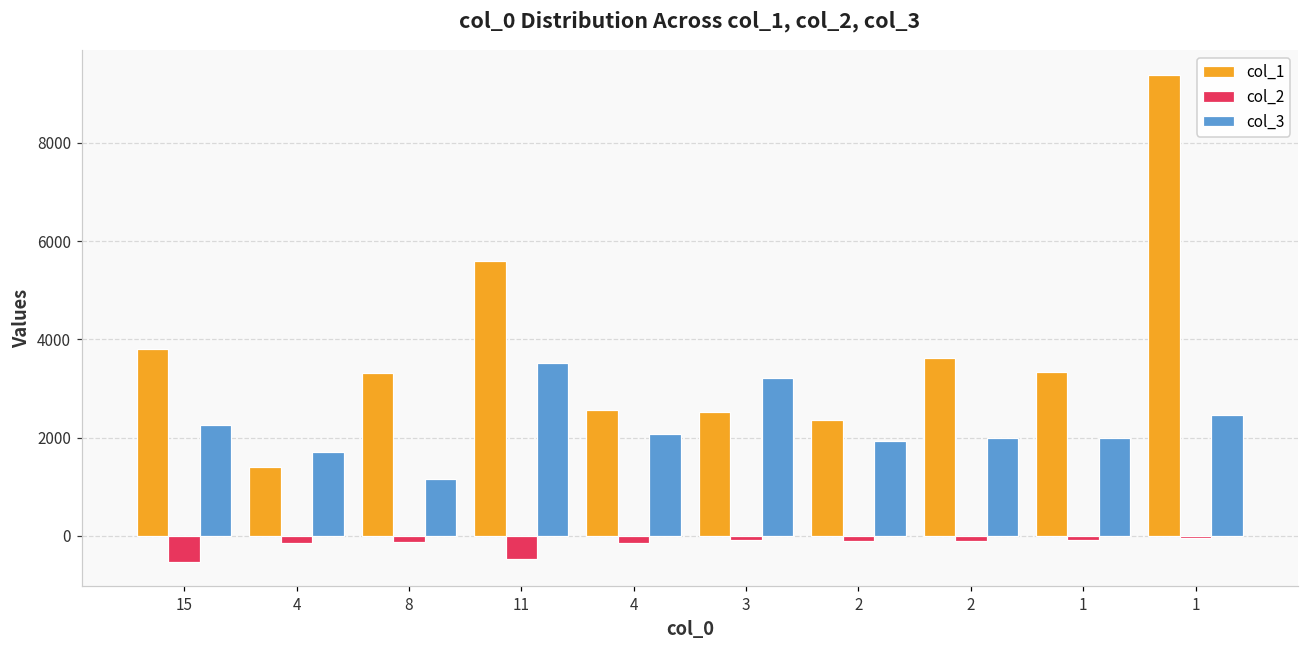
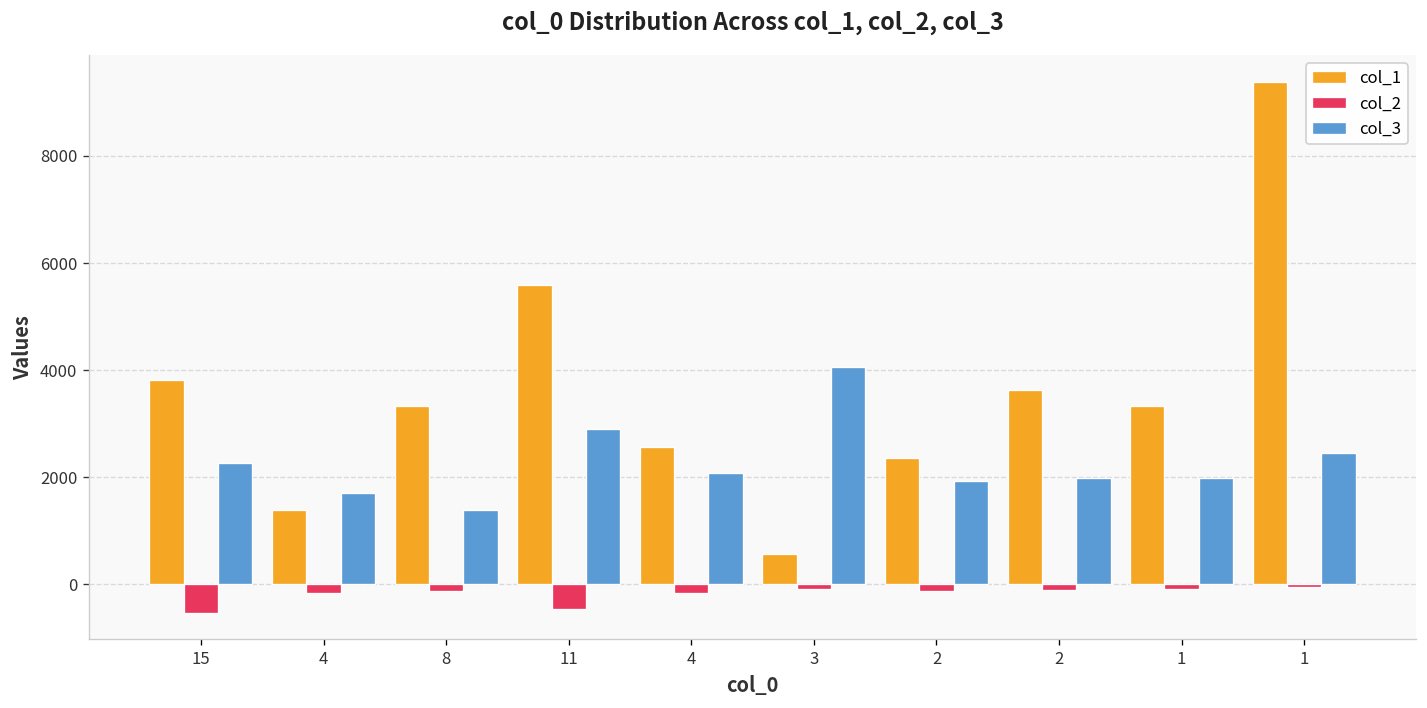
  {
    "col_1": {
      "15": 3800,
      "8": 3300,
      "11": 5600,
-     "3": 2500
+     "3": 600
    },
    "col_2": {
      "15": -500,
      "8": -100,
      "11": -500,
      "3": -100
    },
    "col_3": {
      "15": 2300,
-     "8": 1200,
-     "11": 3500,
-     "3": 3200
+     "8": 1400,
+     "11": 2900,
+     "3": 4100
    }
  }
